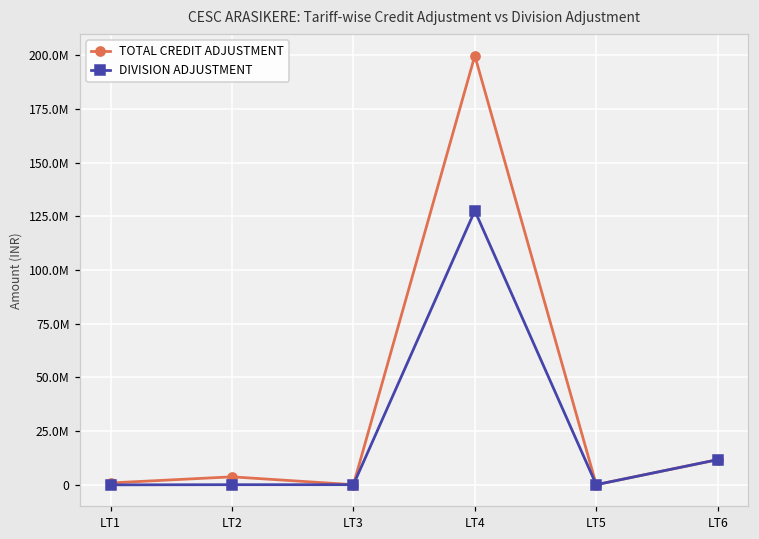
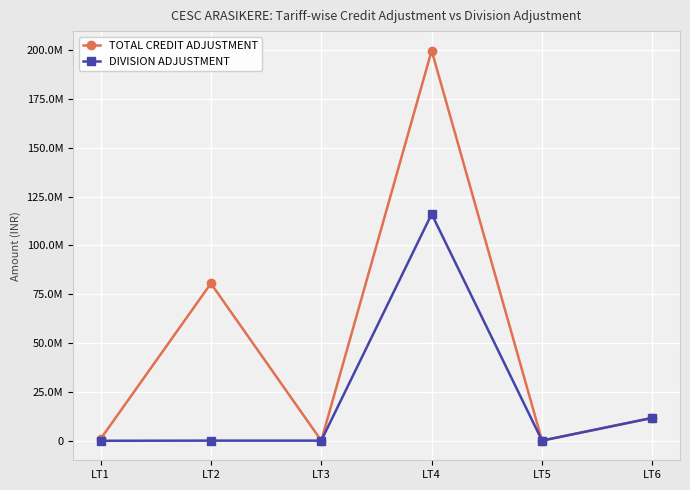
  {
    "TOTAL CREDIT ADJUSTMENT": {
-     "LT2": 4000000,
+     "LT2": 81000000,
      "LT4": 200000000
    },
    "DIVISION ADJUSTMENT": {
      "LT2": 0,
-     "LT4": 128000000
+     "LT4": 116000000
    }
  }
